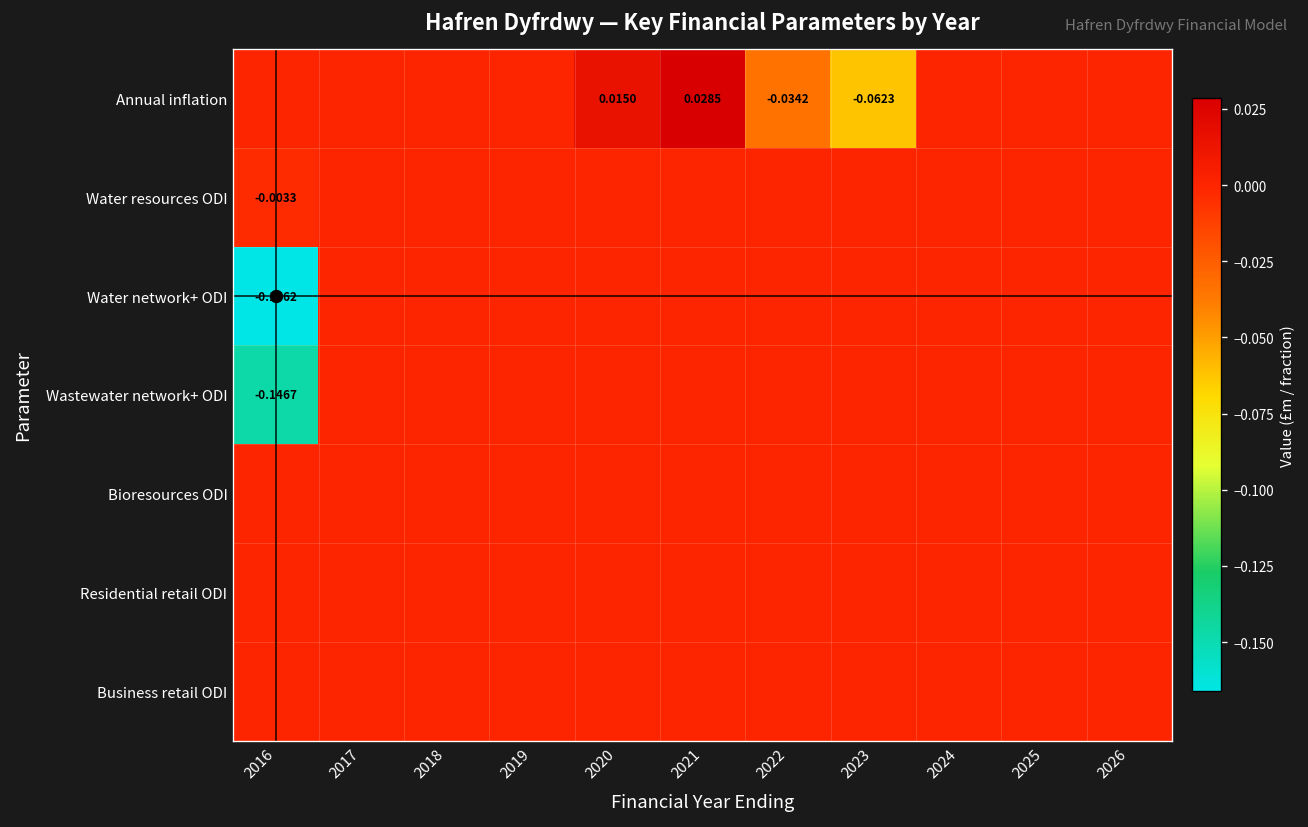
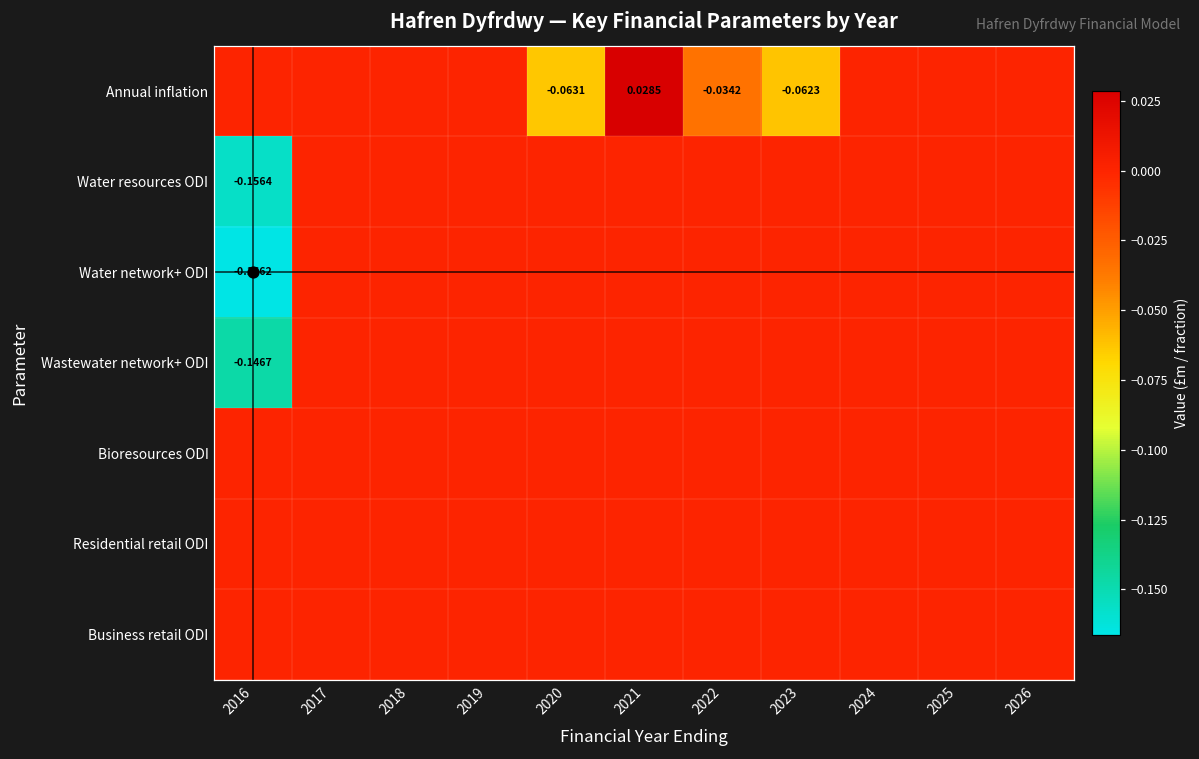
  {
    "Annual inflation": {
-     "2020": 0.0150,
+     "2020": -0.0631,
      "2021": 0.0285,
      "2022": -0.0342,
      "2023": -0.0623
    },
    "Water resources ODI": {
-     "2016": -0.0033
+     "2016": -0.1564
    },
    "Wastewater network+ ODI": {
      "2016": -0.1467
    }
  }
